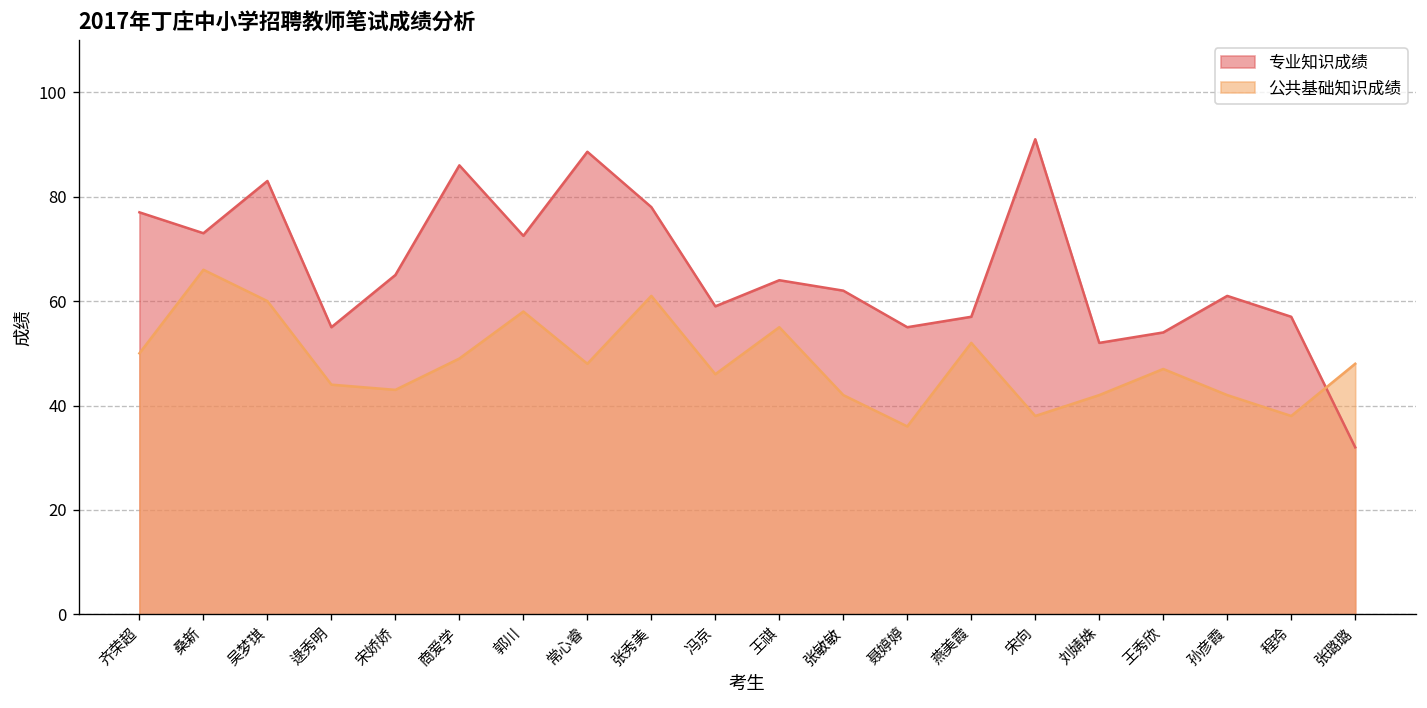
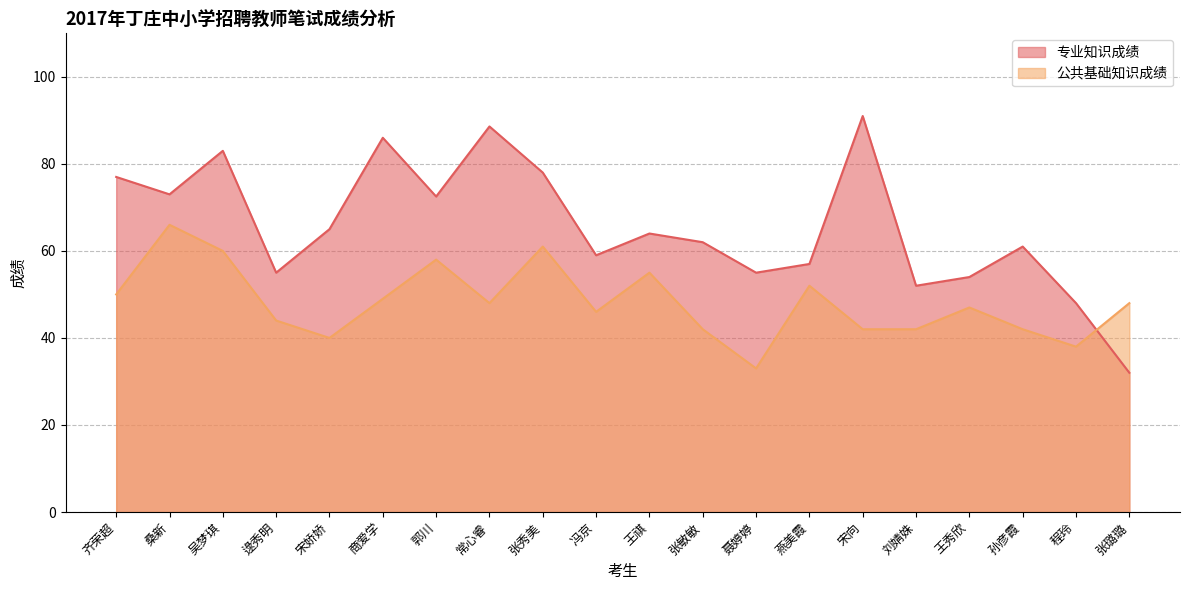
  {
    "专业知识成绩": {
      "齐荣超": 77,
      "桑新": 73,
      "吴梦琪": 83,
      "逯秀明": 55,
      "宋娇娇": 65,
      "商爱学": 86,
      "郭川": 73,
      "常心睿": 89,
      "张秀美": 78,
      "冯京": 59,
      "王祺": 64,
      "张敏敏": 62,
      "聂婷婷": 55,
      "燕美霞": 57,
      "宋向": 91,
      "刘婧姝": 52,
      "王秀欣": 54,
      "孙彦霞": 61,
-     "程玲": 57,
+     "程玲": 48,
      "张璐璐": 32
    },
    "公共基础知识成绩": {
      "齐荣超": 50,
      "桑新": 66,
      "吴梦琪": 60,
      "逯秀明": 44,
-     "宋娇娇": 43,
+     "宋娇娇": 40,
      "商爱学": 49,
      "郭川": 58,
      "常心睿": 48,
      "张秀美": 61,
      "冯京": 46,
      "王祺": 55,
      "张敏敏": 42,
-     "聂婷婷": 36,
+     "聂婷婷": 33,
      "燕美霞": 52,
-     "宋向": 38,
+     "宋向": 42,
      "刘婧姝": 42,
      "王秀欣": 47,
      "孙彦霞": 42,
      "程玲": 38,
      "张璐璐": 48
    }
  }
